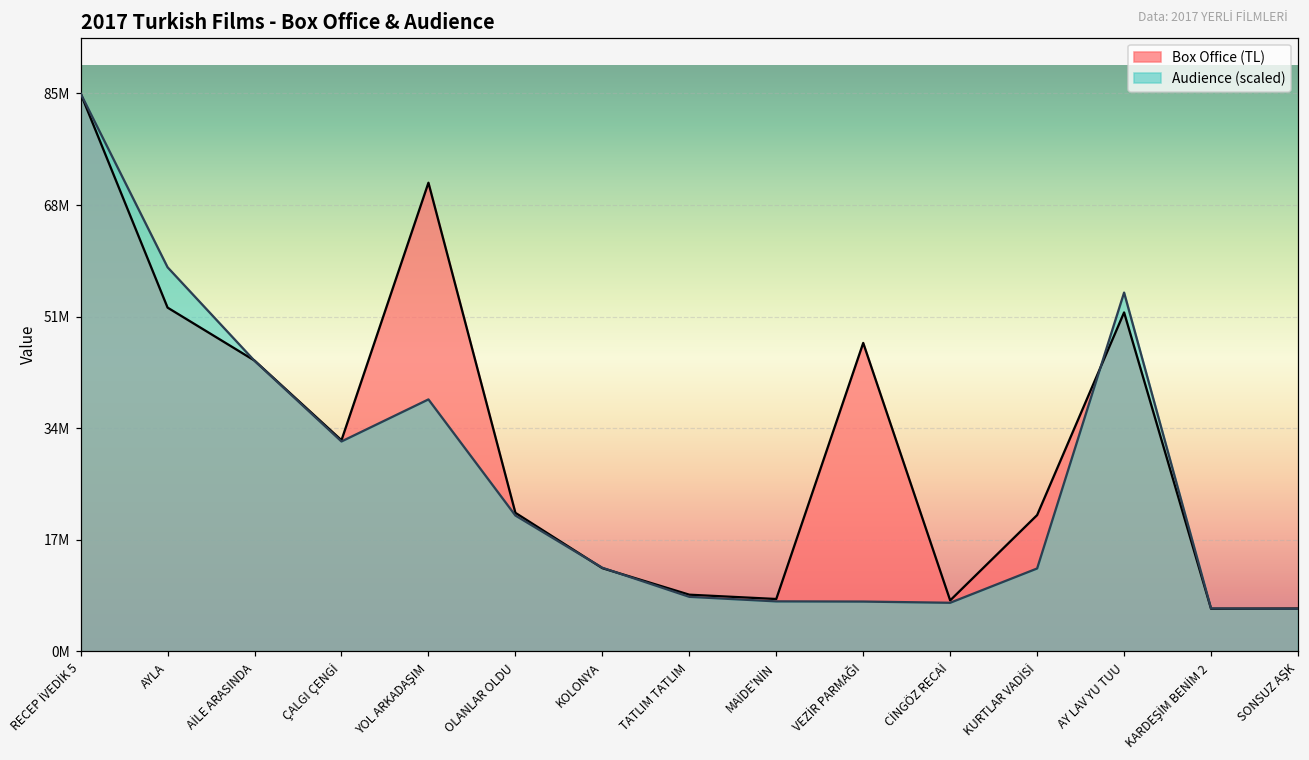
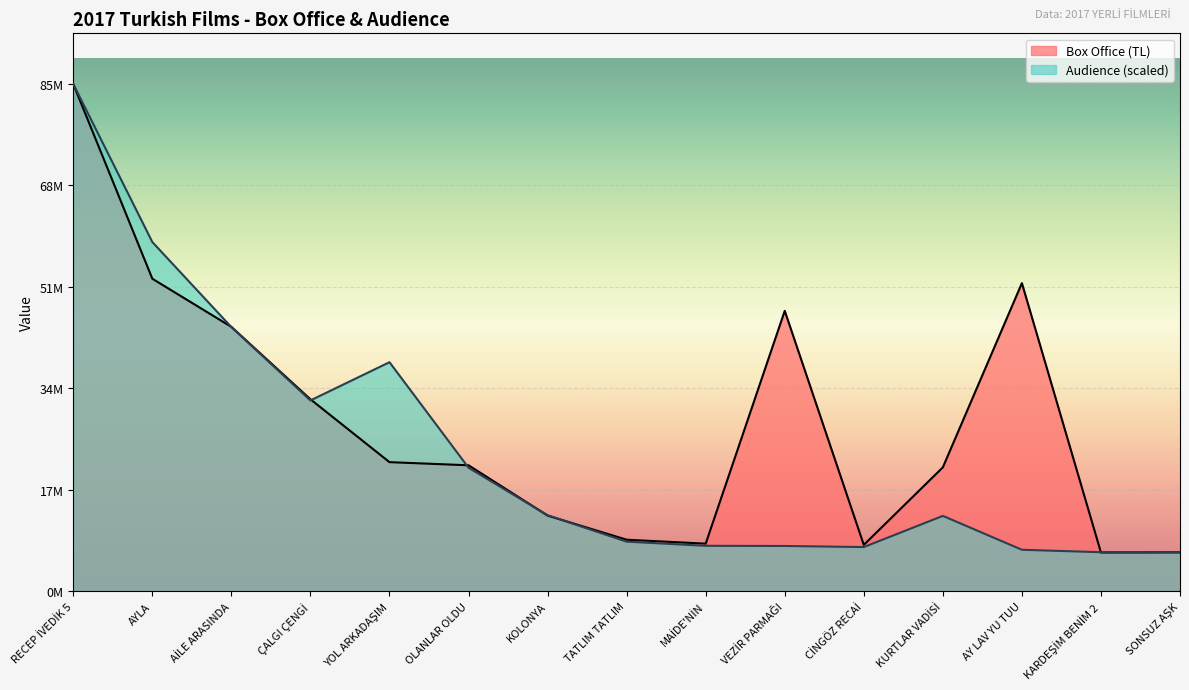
  {
    "Box Office (TL)": {
      "AYLA": 53000000,
-     "YOL ARKADAŞIM": 72000000,
+     "YOL ARKADAŞIM": 22000000,
      "VEZİR PARMAĞI": 48000000,
      "KURTLAR VADİSİ": 21000000,
      "AY LAV YU TUU": 52000000
    },
    "Audience (scaled)": {
      "AYLA": 59000000,
      "YOL ARKADAŞIM": 39000000,
      "VEZİR PARMAĞI": 8000000,
      "KURTLAR VADİSİ": 13000000,
-     "AY LAV YU TUU": 55000000
+     "AY LAV YU TUU": 7000000
    }
  }
